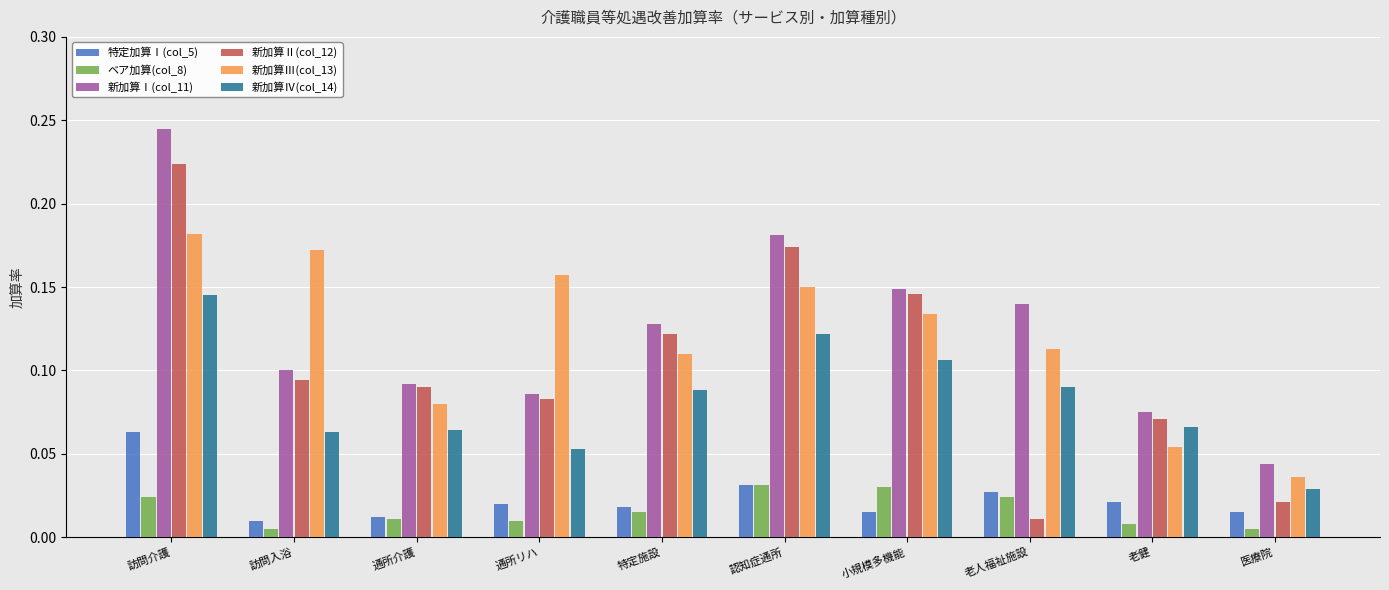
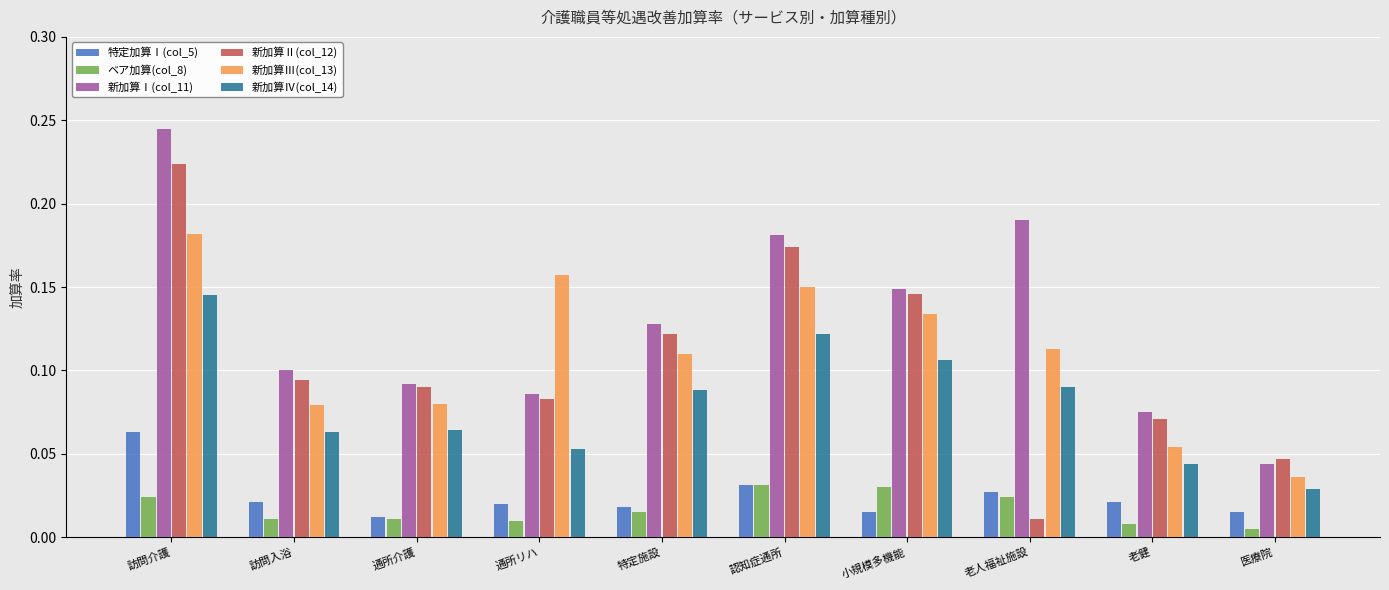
  {
    "特定加算Ⅰ(col_5)": {
      "訪問介護": 0.063,
-     "訪問入浴": 0.010,
+     "訪問入浴": 0.021,
      "通所介護": 0.012,
      "通所リハ": 0.020,
      "特定施設": 0.018,
      "認知症通所": 0.031,
      "小規模多機能": 0.015,
      "老人福祉施設": 0.027,
      "老健": 0.021,
      "医療院": 0.015
    },
    "ベア加算(col_8)": {
      "訪問介護": 0.024,
-     "訪問入浴": 0.005,
+     "訪問入浴": 0.011,
      "通所介護": 0.011,
      "通所リハ": 0.010,
      "特定施設": 0.015,
      "認知症通所": 0.031,
      "小規模多機能": 0.030,
      "老人福祉施設": 0.024,
      "老健": 0.008,
      "医療院": 0.005
    },
    "新加算Ⅰ(col_11)": {
      "訪問介護": 0.245,
      "訪問入浴": 0.10,
      "通所介護": 0.092,
      "通所リハ": 0.086,
      "特定施設": 0.128,
      "認知症通所": 0.18,
      "小規模多機能": 0.15,
-     "老人福祉施設": 0.14,
+     "老人福祉施設": 0.19,
      "老健": 0.075,
      "医療院": 0.044
    },
    "新加算Ⅱ(col_12)": {
      "訪問介護": 0.224,
      "訪問入浴": 0.094,
      "通所介護": 0.090,
      "通所リハ": 0.083,
      "特定施設": 0.122,
      "認知症通所": 0.174,
      "小規模多機能": 0.146,
      "老人福祉施設": 0.011,
      "老健": 0.071,
-     "医療院": 0.021
+     "医療院": 0.047
    },
    "新加算Ⅲ(col_13)": {
      "訪問介護": 0.182,
-     "訪問入浴": 0.172,
+     "訪問入浴": 0.079,
      "通所介護": 0.080,
      "通所リハ": 0.157,
      "特定施設": 0.110,
      "認知症通所": 0.150,
      "小規模多機能": 0.134,
      "老人福祉施設": 0.113,
      "老健": 0.054,
      "医療院": 0.036
    },
    "新加算Ⅳ(col_14)": {
      "訪問介護": 0.145,
      "訪問入浴": 0.063,
      "通所介護": 0.064,
      "通所リハ": 0.053,
      "特定施設": 0.088,
      "認知症通所": 0.122,
      "小規模多機能": 0.106,
      "老人福祉施設": 0.090,
-     "老健": 0.066,
+     "老健": 0.044,
      "医療院": 0.029
    }
  }
